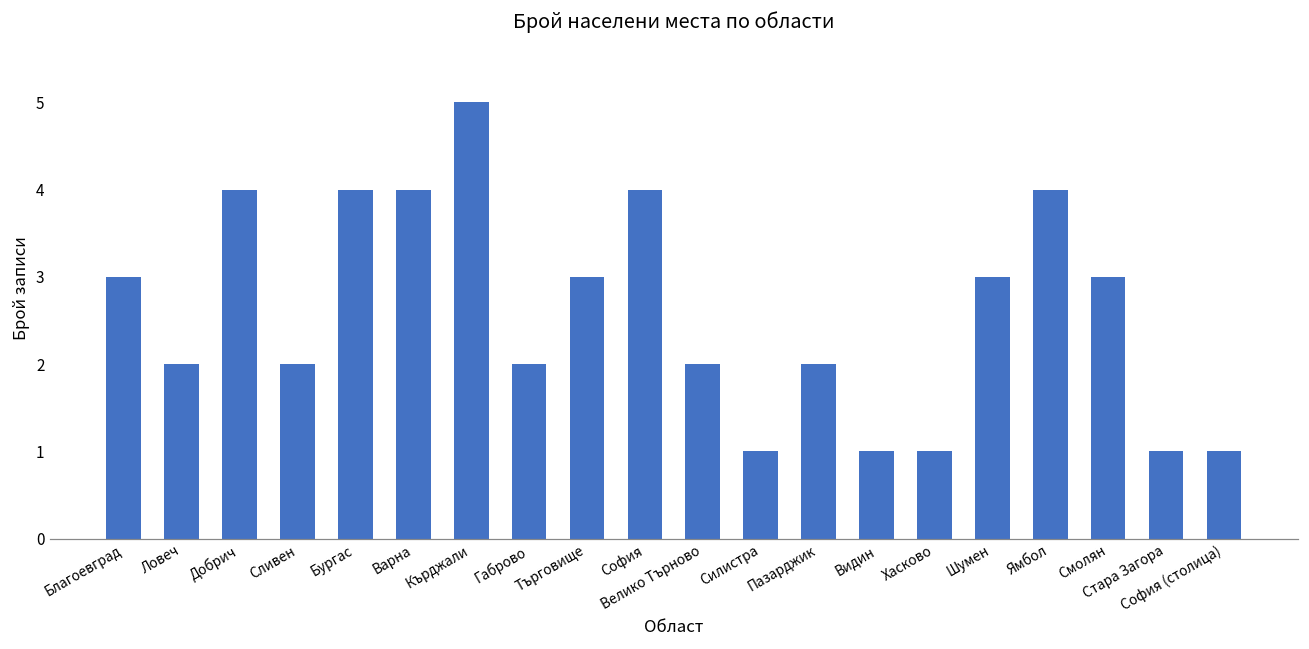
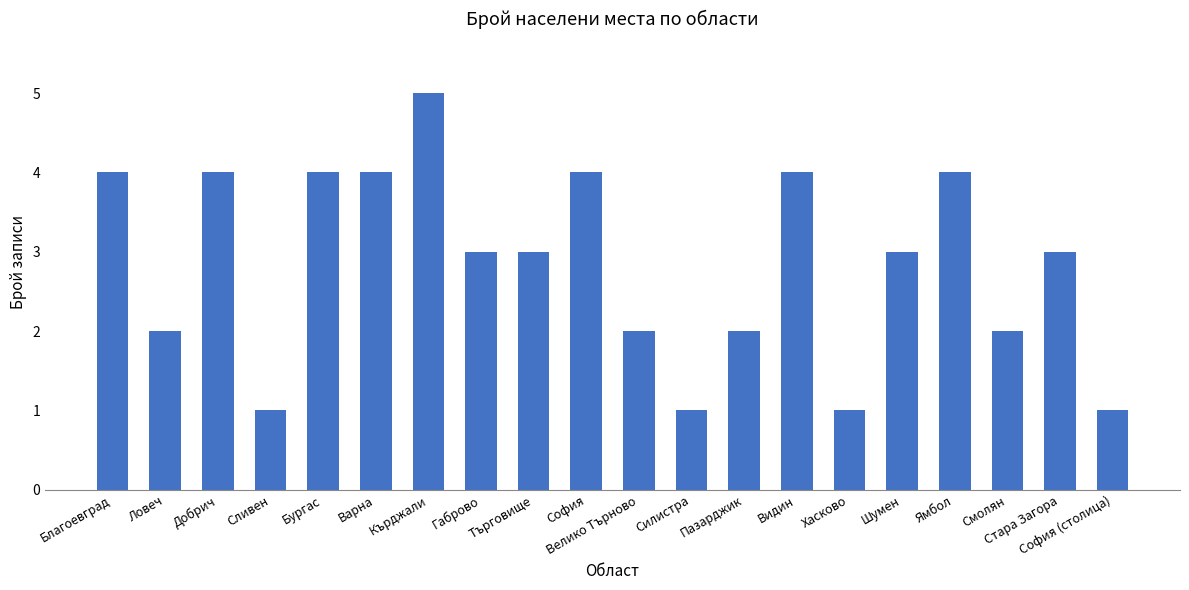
  {
-   "Благоевград": 3,
+   "Благоевград": 4,
    "Ловеч": 2,
    "Добрич": 4,
-   "Сливен": 2,
+   "Сливен": 1,
    "Бургас": 4,
    "Варна": 4,
    "Кърджали": 5,
-   "Габрово": 2,
+   "Габрово": 3,
    "Търговище": 3,
    "София": 4,
    "Велико Търново": 2,
    "Силистра": 1,
    "Пазарджик": 2,
-   "Видин": 1,
+   "Видин": 4,
    "Хасково": 1,
    "Шумен": 3,
    "Ямбол": 4,
-   "Смолян": 3,
-   "Стара Загора": 1,
+   "Смолян": 2,
+   "Стара Загора": 3,
    "София (столица)": 1
  }
